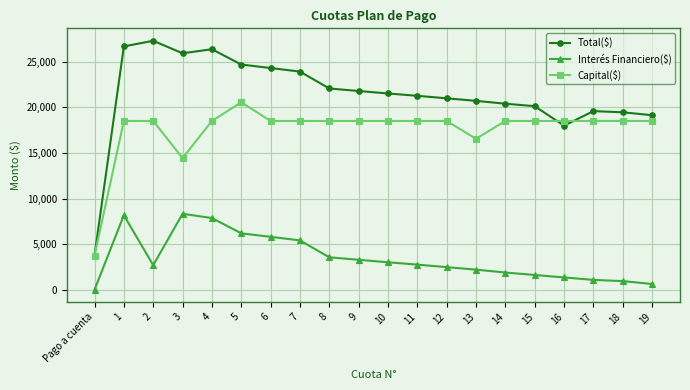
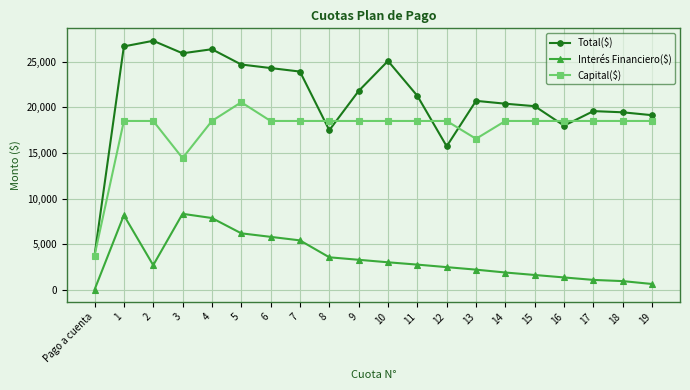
  {
    "Total($)": {
      "1": "27,000",
      "2": "27,000",
      "3": "26,000",
      "4": "26,000",
      "5": "25,000",
      "6": "24,000",
      "7": "24,000",
-     "8": "22,000",
+     "8": "18,000",
      "9": "22,000",
-     "10": "22,000",
+     "10": "25,000",
      "11": "21,000",
-     "12": "21,000",
+     "12": "16,000",
      "13": "21,000",
      "14": "20,000",
      "15": "20,000",
      "16": "18,000",
      "17": "20,000",
      "18": "19,000",
      "19": "19,000"
    },
    "Interés Financiero($)": {
      "Pago a cuenta": "0",
      "1": "8,000",
      "2": "3,000",
      "3": "8,000",
      "4": "8,000",
      "5": "6,000",
      "6": "6,000",
      "7": "5,000",
      "8": "4,000",
      "9": "3,000",
      "10": "3,000",
      "11": "3,000",
      "12": "2,000",
      "13": "2,000",
      "14": "2,000",
      "15": "2,000",
      "16": "1,000",
      "17": "1,000",
      "18": "1,000",
      "19": "1,000"
    },
    "Capital($)": {
      "1": "19,000",
      "2": "19,000",
      "3": "14,000",
      "4": "19,000",
      "5": "21,000",
      "6": "19,000",
      "7": "19,000",
      "8": "19,000",
      "9": "19,000",
      "10": "19,000",
      "11": "19,000",
      "12": "19,000",
      "13": "17,000",
      "14": "19,000",
      "15": "19,000",
      "16": "19,000",
      "17": "19,000",
      "18": "19,000",
      "19": "19,000"
    }
  }
